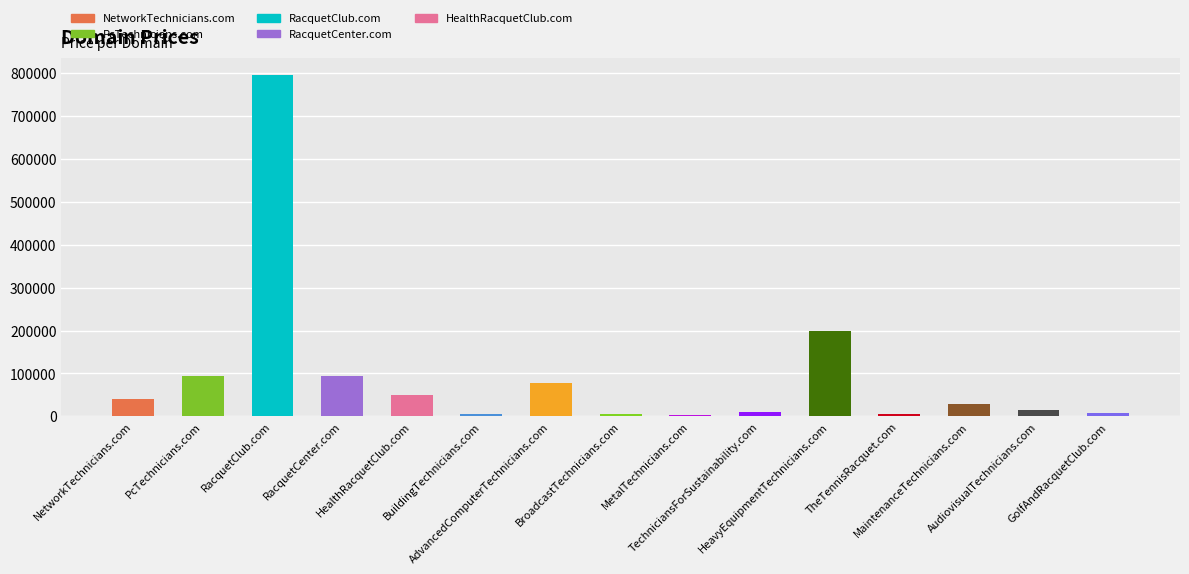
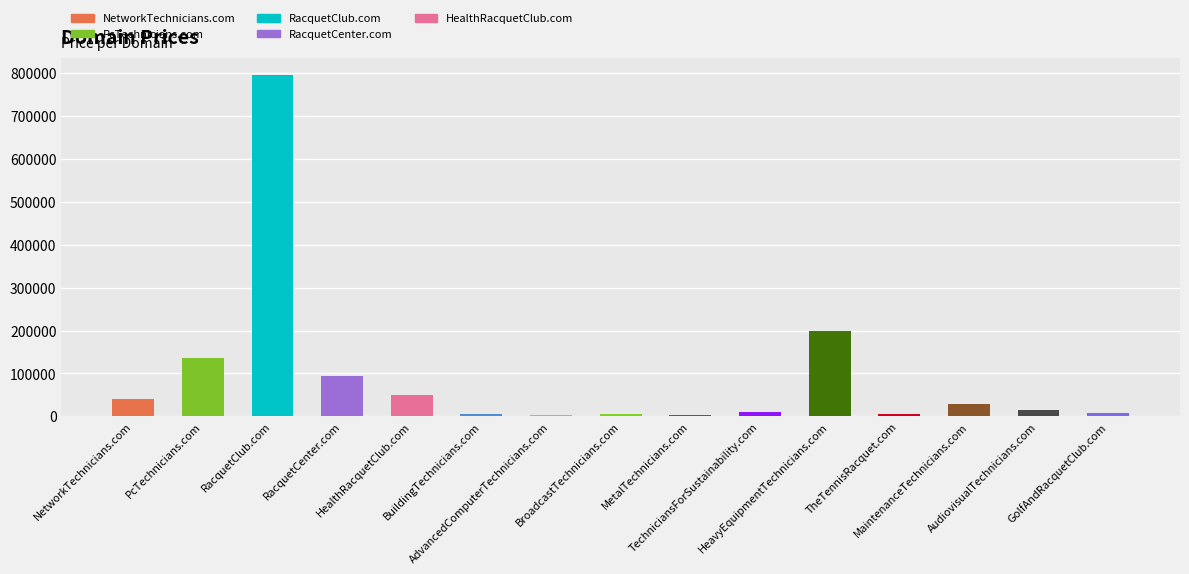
  {
    "NetworkTechnicians.com": 40000,
-   "PcTechnicians.com": 90000,
+   "PcTechnicians.com": 140000,
    "RacquetClub.com": 790000,
    "RacquetCenter.com": 90000,
    "HealthRacquetClub.com": 50000,
-   "AdvancedComputerTechnicians.com": 80000,
+   "AdvancedComputerTechnicians.com": 0,
    "TechniciansForSustainability.com": 10000,
    "HeavyEquipmentTechnicians.com": 200000,
    "MaintenanceTechnicians.com": 30000,
    "AudiovisualTechnicians.com": 10000,
    "GolfAndRacquetClub.com": 10000
  }
